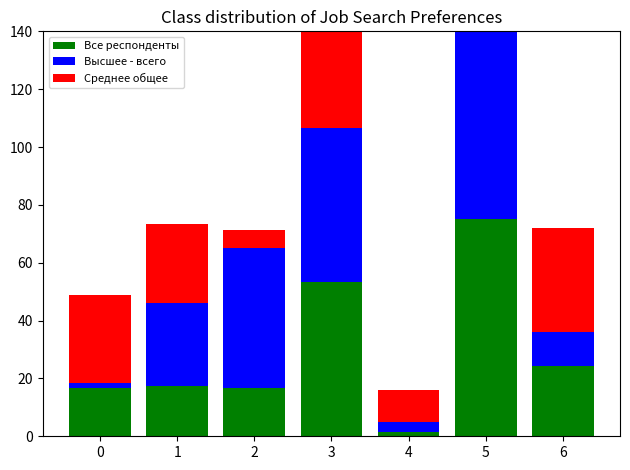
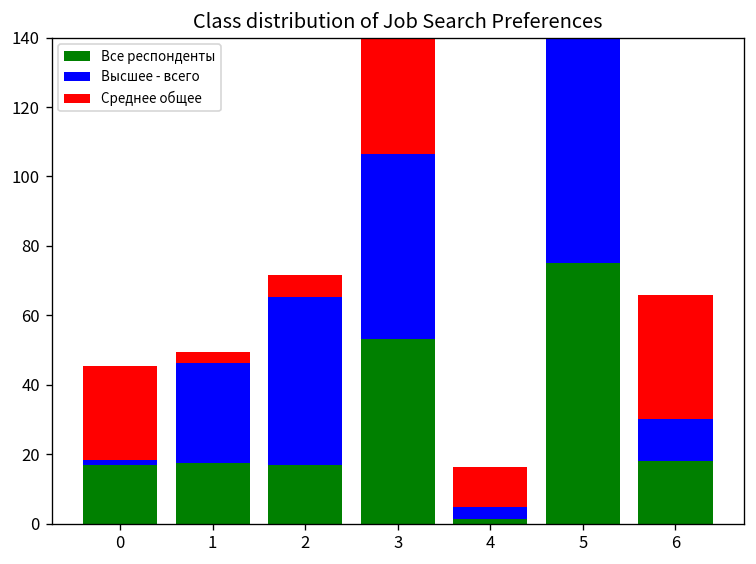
  {
    "Все респонденты": {
      "0": 17,
      "1": 17,
      "2": 17,
      "3": 53,
      "4": 1,
      "5": 75,
-     "6": 24
+     "6": 18
    },
    "Высшее - всего": {
      "0": 2,
      "1": 29,
      "2": 48,
      "3": 53,
      "4": 3,
      "6": 12
    },
    "Среднее общее": {
-     "0": 30,
-     "1": 27,
+     "0": 27,
+     "1": 3,
      "2": 6,
      "4": 11,
      "6": 36
    }
  }
